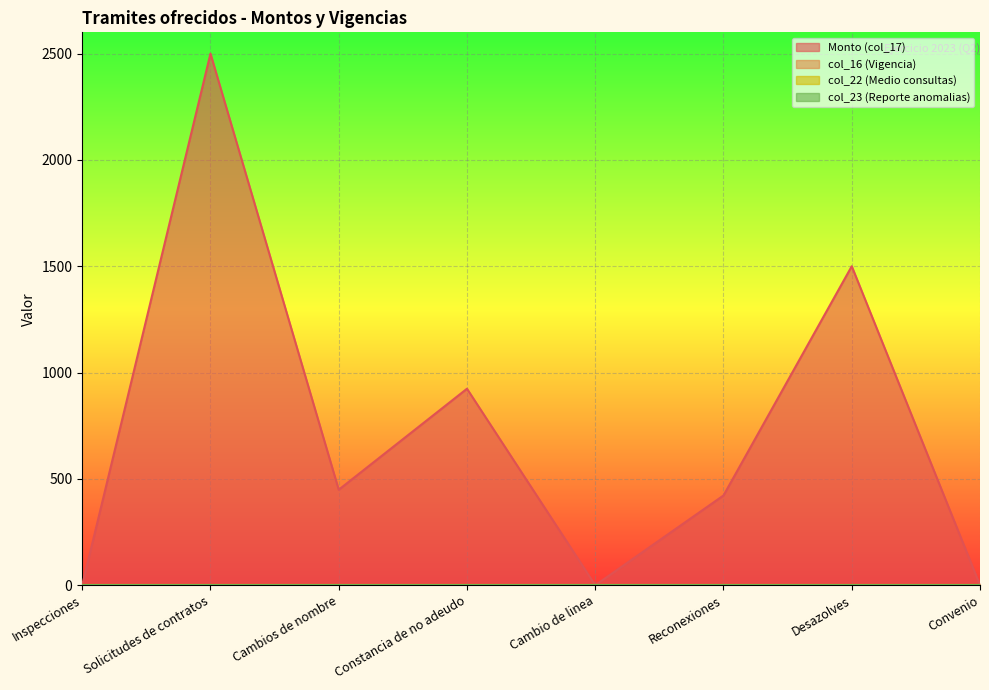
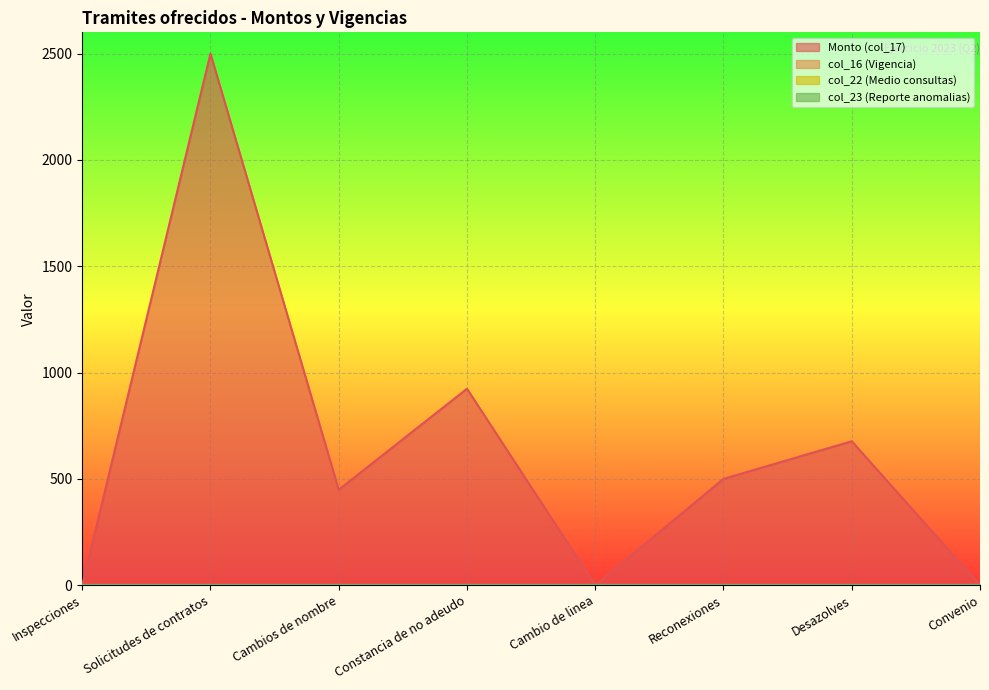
  {
    "Monto (col_17)": {
      "Solicitudes de contratos": 2500,
      "Cambios de nombre": 450,
      "Constancia de no adeudo": 920,
-     "Reconexiones": 420,
-     "Desazolves": 1500
+     "Reconexiones": 500,
+     "Desazolves": 680
    },
    "col_23 (Reporte anomalias)": {
      "Solicitudes de contratos": 0,
      "Cambios de nombre": 0,
      "Constancia de no adeudo": 0,
      "Reconexiones": 0,
      "Desazolves": 0
    }
  }
